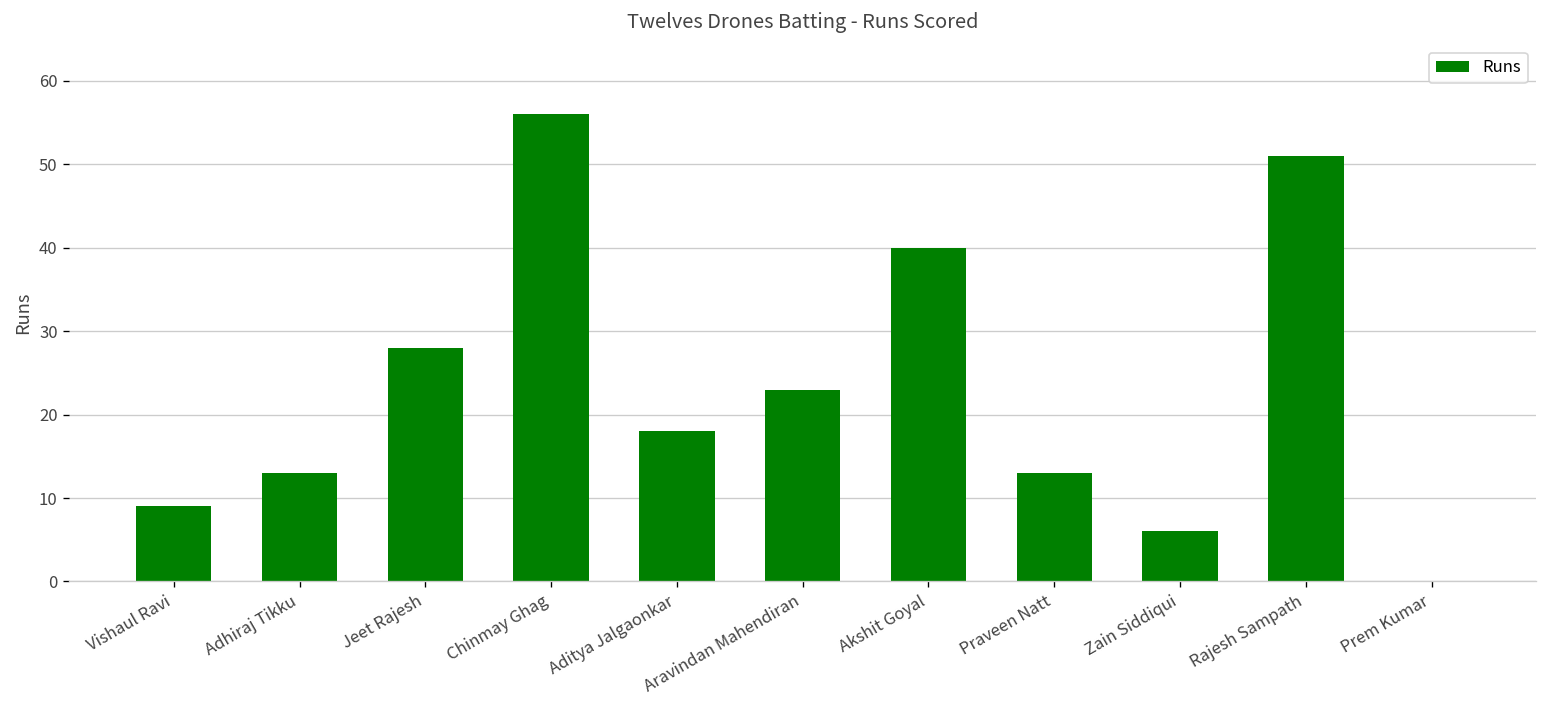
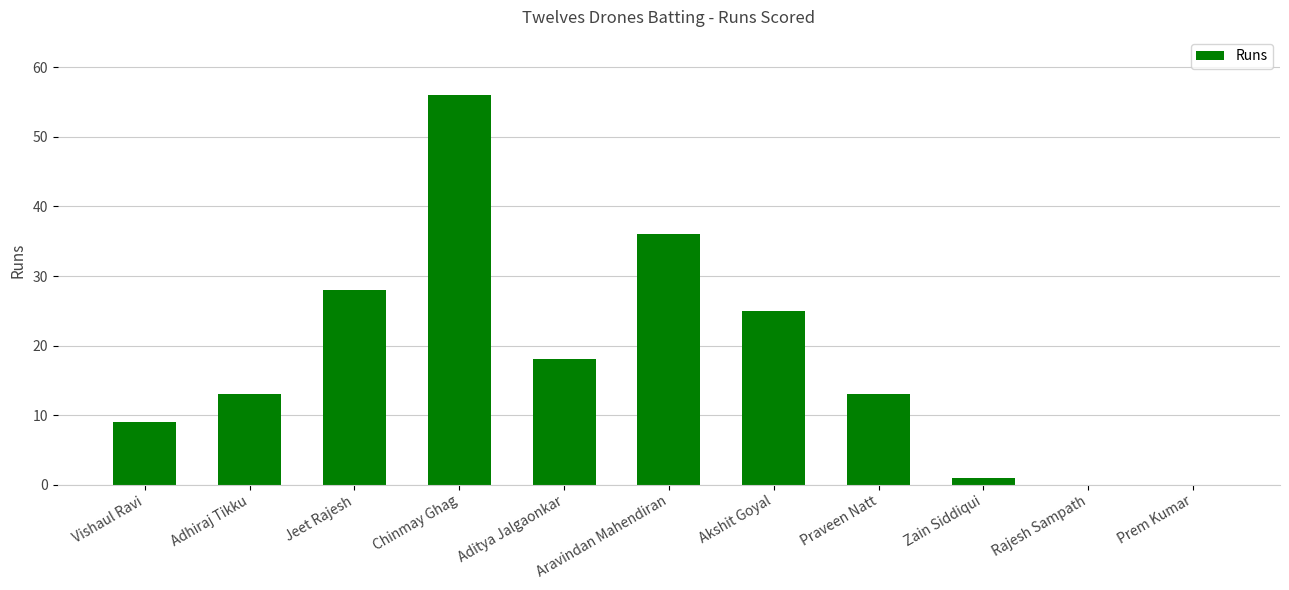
  {
    "Vishaul Ravi": 9,
    "Adhiraj Tikku": 13,
    "Jeet Rajesh": 28,
    "Chinmay Ghag": 56,
    "Aditya Jalgaonkar": 18,
-   "Aravindan Mahendiran": 23,
-   "Akshit Goyal": 40,
+   "Aravindan Mahendiran": 36,
+   "Akshit Goyal": 25,
    "Praveen Natt": 13,
-   "Zain Siddiqui": 6,
-   "Rajesh Sampath": 51,
+   "Zain Siddiqui": 1,
+   "Rajesh Sampath": 0,
    "Prem Kumar": 0
  }
